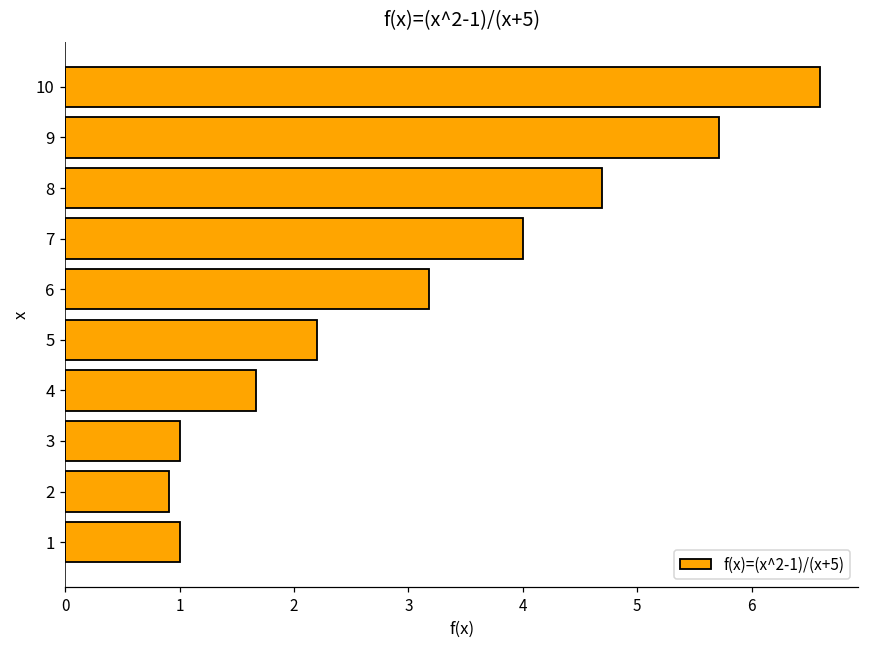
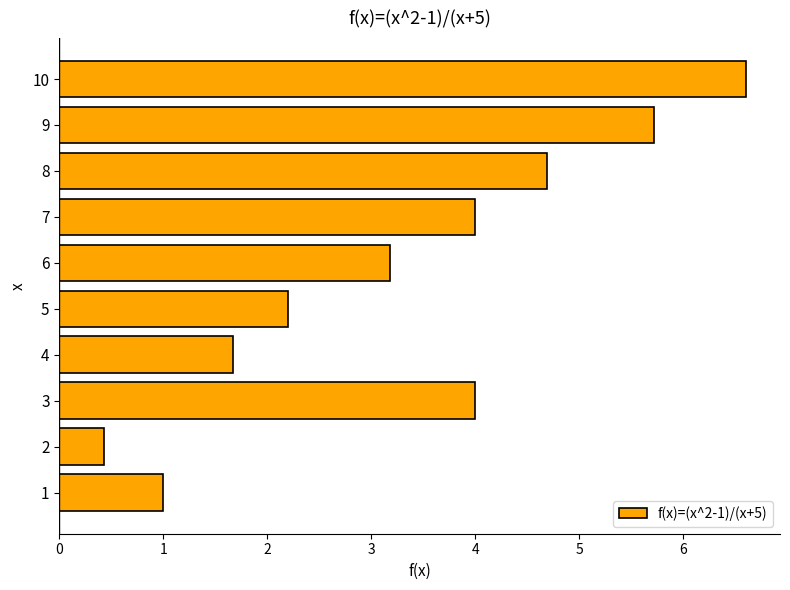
  {
    "10": 6.60,
    "9": 5.71,
    "8": 4.69,
    "7": 4.00,
    "6": 3.18,
    "5": 2.20,
    "4": 1.67,
-   "3": 1,
-   "2": 0.91,
+   "3": 4,
+   "2": 0.43,
    "1": 1.00
  }
